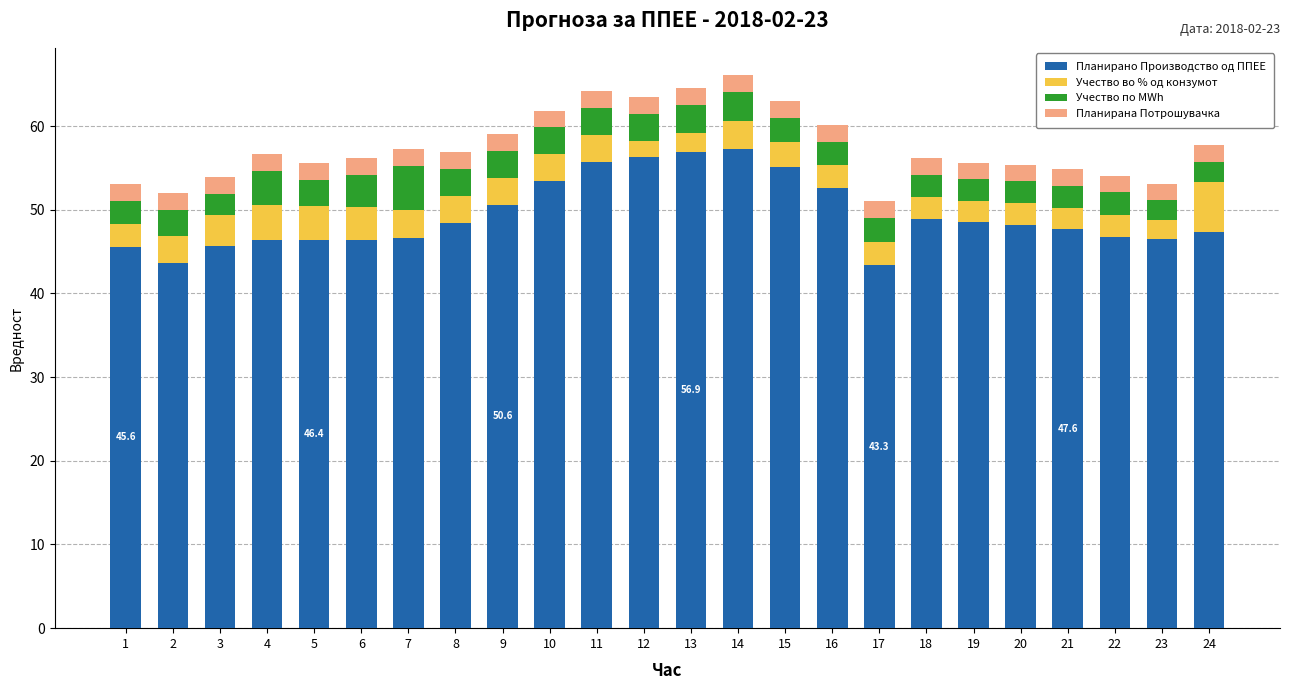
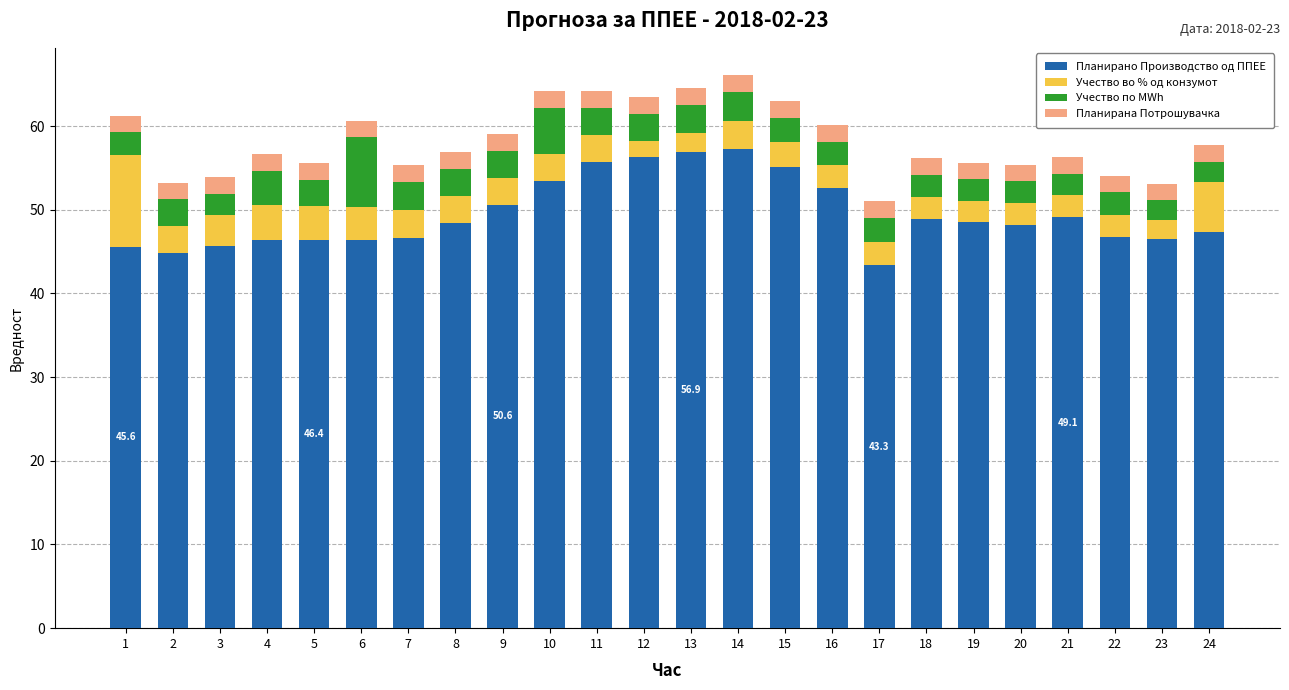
  {
    "Планирано Производство од ППЕЕ": {
      "1": 45.6,
-     "2": 44,
+     "2": 45,
      "5": 46.4,
      "9": 50.6,
      "13": 56.9,
      "17": 43.3,
-     "21": 47.6
+     "21": 49.1
    },
    "Учество во % од конзумот": {
-     "1": 3,
+     "1": 11,
      "2": 3,
      "3": 4,
      "4": 4,
      "5": 4,
      "6": 4,
      "7": 3,
      "8": 3,
      "9": 3,
      "10": 3,
      "11": 3,
      "12": 2,
      "13": 2,
      "14": 3,
      "15": 3,
      "16": 3,
      "17": 3,
      "18": 3,
      "19": 3,
      "20": 3,
      "21": 3,
      "22": 3,
      "23": 2,
      "24": 6
    },
    "Учество по MWh": {
      "1": 3,
      "2": 3,
      "3": 3,
      "4": 4,
      "5": 3,
-     "6": 4,
-     "7": 5,
+     "6": 8,
+     "7": 3,
      "8": 3,
      "9": 3,
-     "10": 3,
+     "10": 6,
      "11": 3,
      "12": 3,
      "13": 3,
      "14": 3,
      "15": 3,
      "16": 3,
      "17": 3,
      "18": 3,
      "19": 3,
      "20": 3,
      "21": 3,
      "22": 3,
      "23": 2,
      "24": 2
    },
    "Планирана Потрошувачка": {
      "1": 2,
      "2": 2,
      "3": 2,
      "4": 2,
      "5": 2,
      "6": 2,
      "7": 2,
      "8": 2,
      "9": 2,
      "10": 2,
      "11": 2,
      "12": 2,
      "13": 2,
      "14": 2,
      "15": 2,
      "16": 2,
      "17": 2,
      "18": 2,
      "19": 2,
      "20": 2,
      "21": 2,
      "22": 2,
      "23": 2,
      "24": 2
    }
  }
